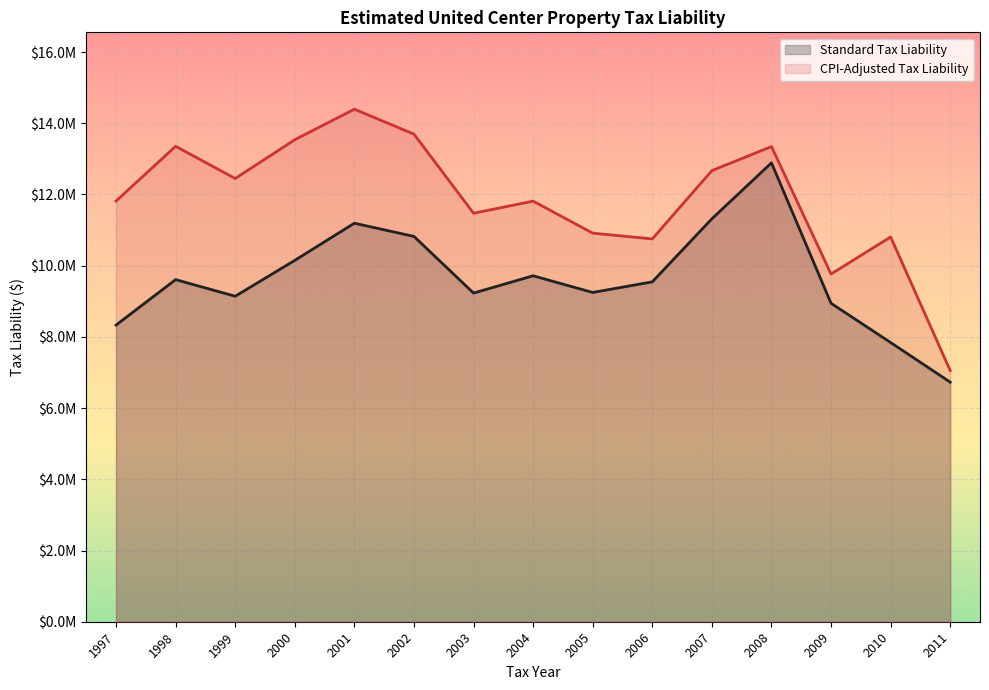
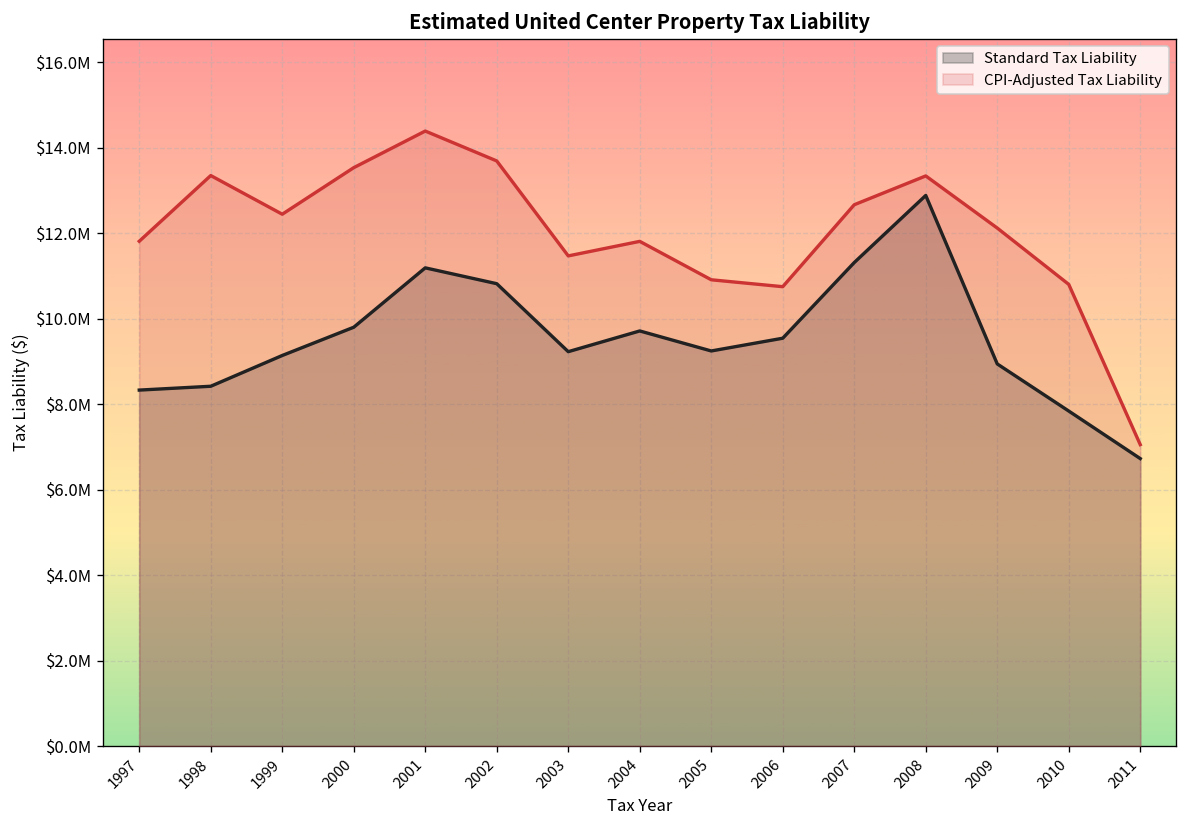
  {
    "Standard Tax Liability": {
      "1997": "$8300000",
-     "1998": "$9600000",
+     "1998": "$8400000",
      "1999": "$9100000",
-     "2000": "$10100000",
+     "2000": "$9800000",
      "2001": "$11200000",
      "2002": "$10800000",
      "2003": "$9200000",
      "2004": "$9700000",
      "2005": "$9200000",
      "2006": "$9500000",
      "2007": "$11300000",
      "2008": "$12900000",
      "2009": "$8900000",
      "2010": "$7800000",
      "2011": "$6700000"
    },
    "CPI-Adjusted Tax Liability": {
      "1997": "$11800000",
      "1998": "$13400000",
      "1999": "$12400000",
      "2000": "$13500000",
      "2001": "$14400000",
      "2002": "$13700000",
      "2003": "$11500000",
      "2004": "$11800000",
      "2005": "$10900000",
      "2006": "$10800000",
      "2007": "$12700000",
      "2008": "$13300000",
-     "2009": "$9800000",
+     "2009": "$12100000",
      "2010": "$10800000",
      "2011": "$7100000"
    }
  }
